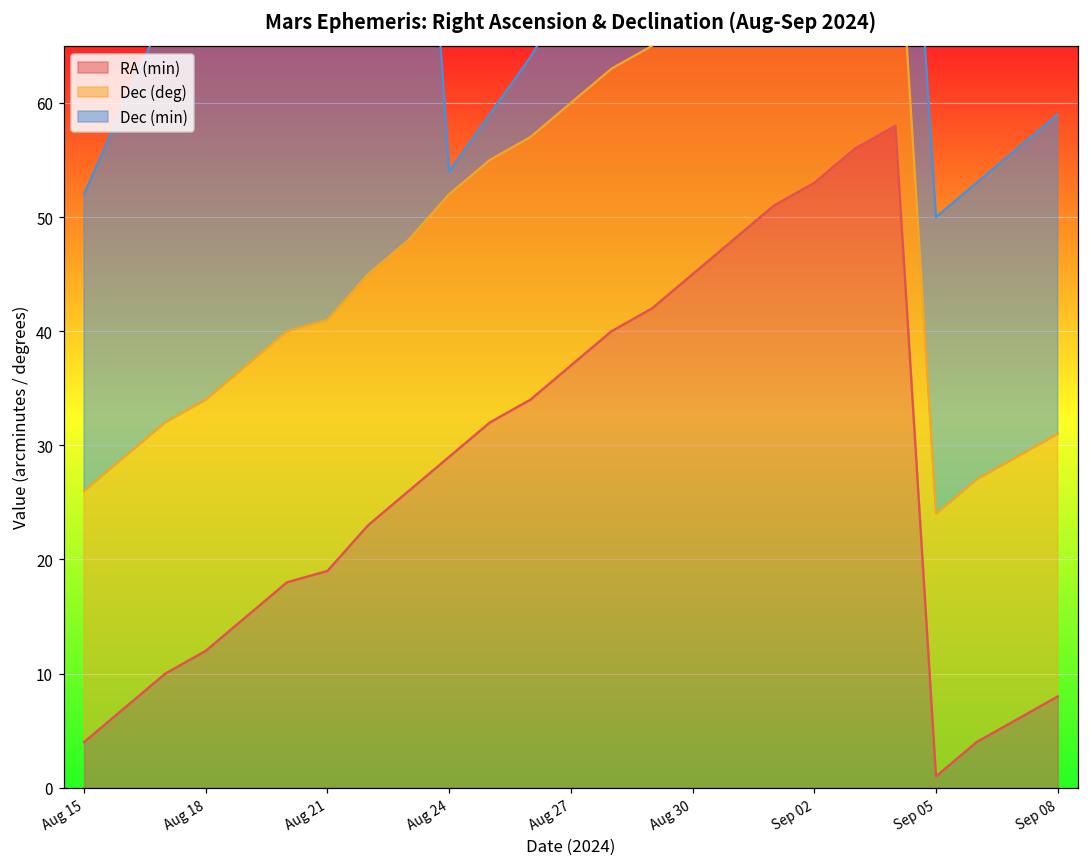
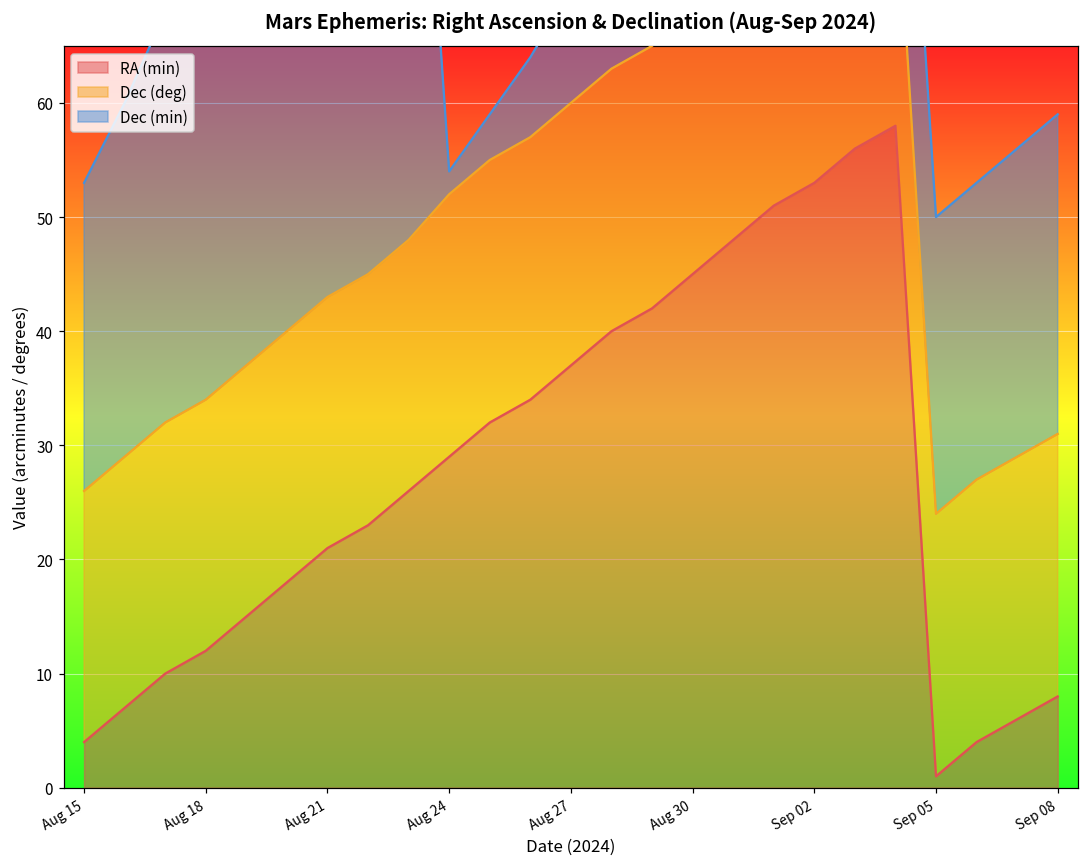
  {
    "RA (min)": {
      "Aug 15": 4,
      "Aug 18": 12,
-     "Aug 21": 19,
+     "Aug 21": 21,
      "Aug 24": 29,
      "Aug 27": 37,
      "Aug 30": 45,
      "Sep 02": 53,
      "Sep 05": 1,
      "Sep 08": 8
    },
    "Dec (deg)": {
      "Aug 15": 22,
      "Aug 18": 22,
      "Aug 21": 22,
      "Aug 24": 23,
      "Aug 27": 23,
      "Sep 05": 23,
      "Sep 08": 23
    },
    "Dec (min)": {
-     "Aug 15": 26,
+     "Aug 15": 27,
      "Aug 24": 2,
      "Sep 05": 26,
      "Sep 08": 28
    }
  }
